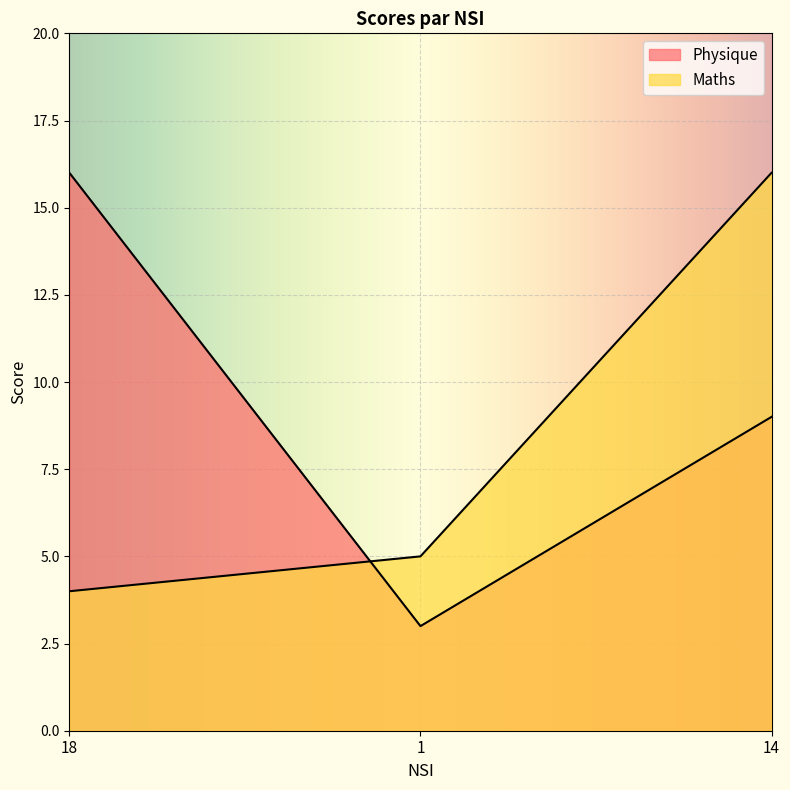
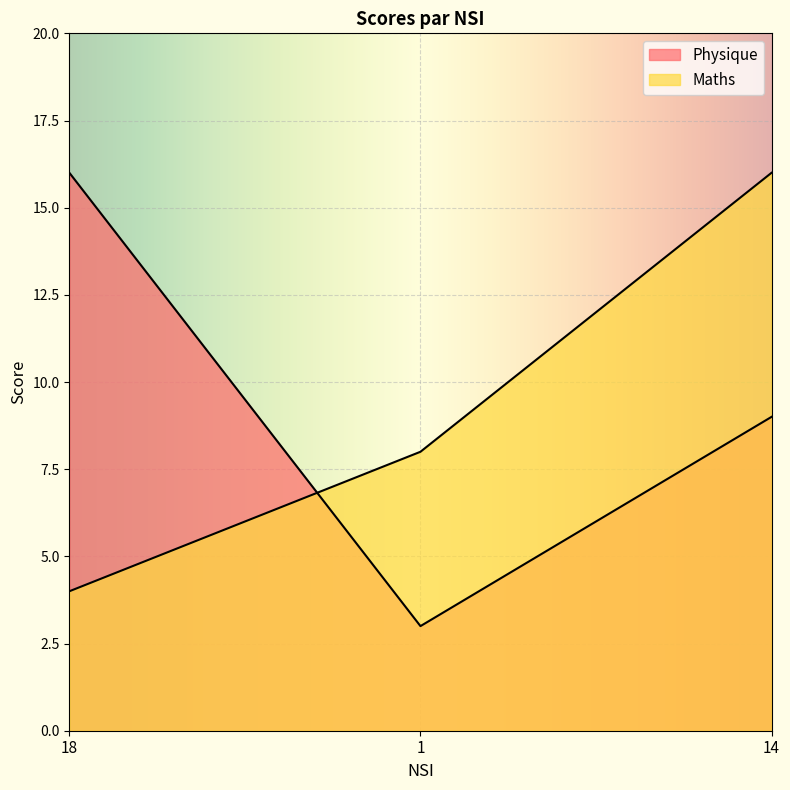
  {
    "Physique": {
      "18": 16,
      "1": 3,
      "14": 9
    },
    "Maths": {
      "18": 4,
-     "1": 5,
+     "1": 8,
      "14": 16
    }
  }
